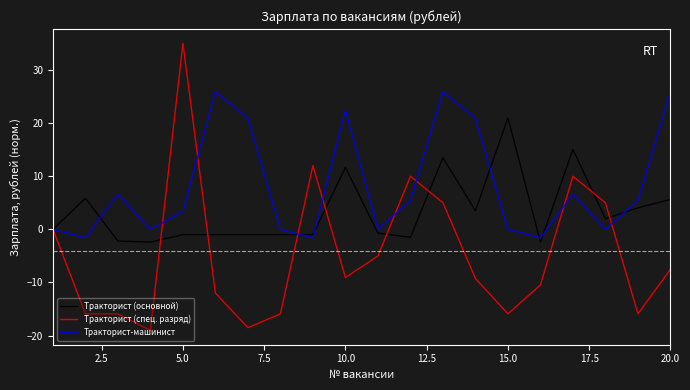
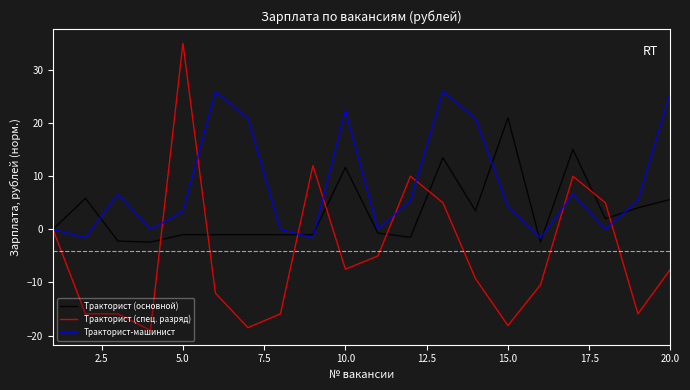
  {
    "Тракторист (основной)": {
      "5.0": -1,
      "10.0": 12,
      "15.0": 21,
      "20.0": 6
    },
    "Тракторист (спец. разряд)": {
      "5.0": 35,
-     "10.0": -9,
-     "15.0": -16,
+     "10.0": -8,
+     "15.0": -18,
      "20.0": -8
    },
    "Тракторист-машинист": {
      "5.0": 3,
      "10.0": 22,
-     "15.0": 0,
+     "15.0": 4,
      "20.0": 26
    }
  }
